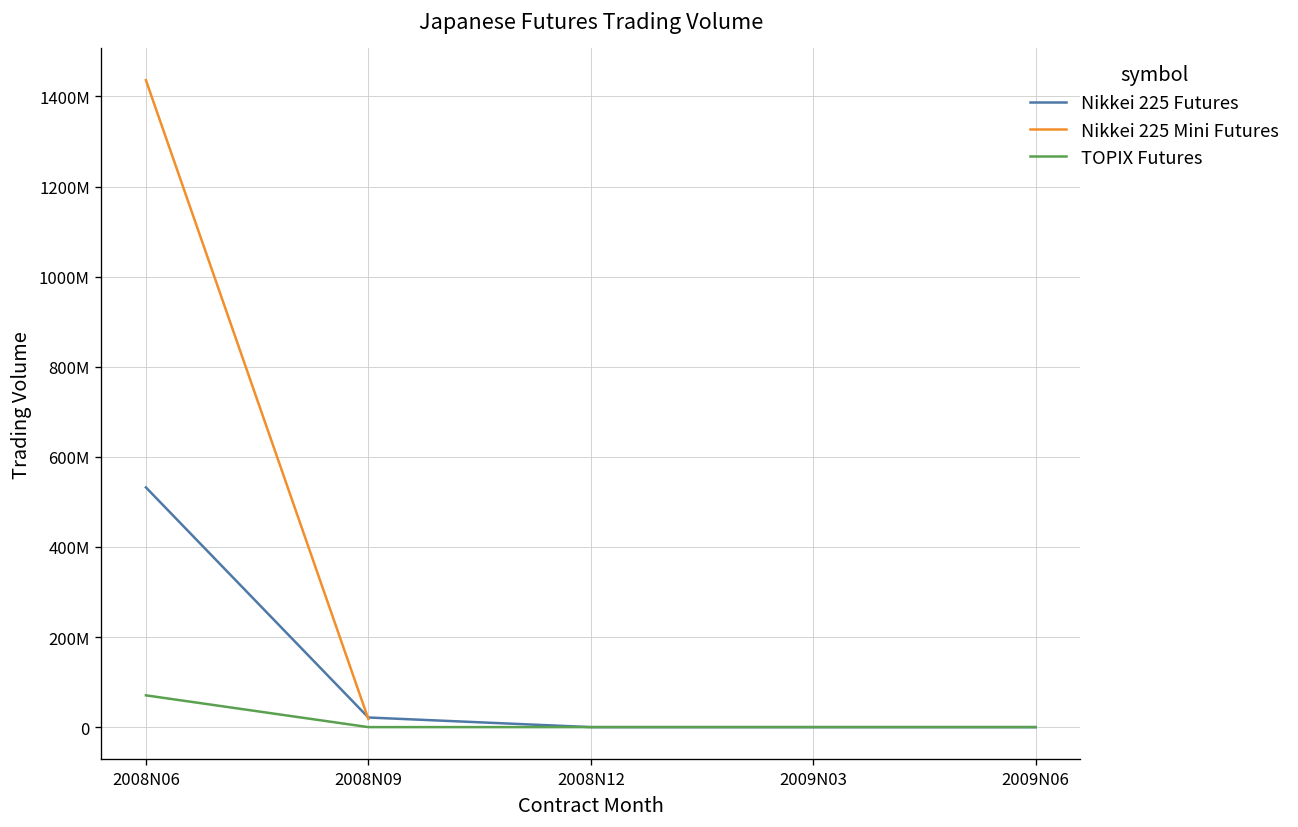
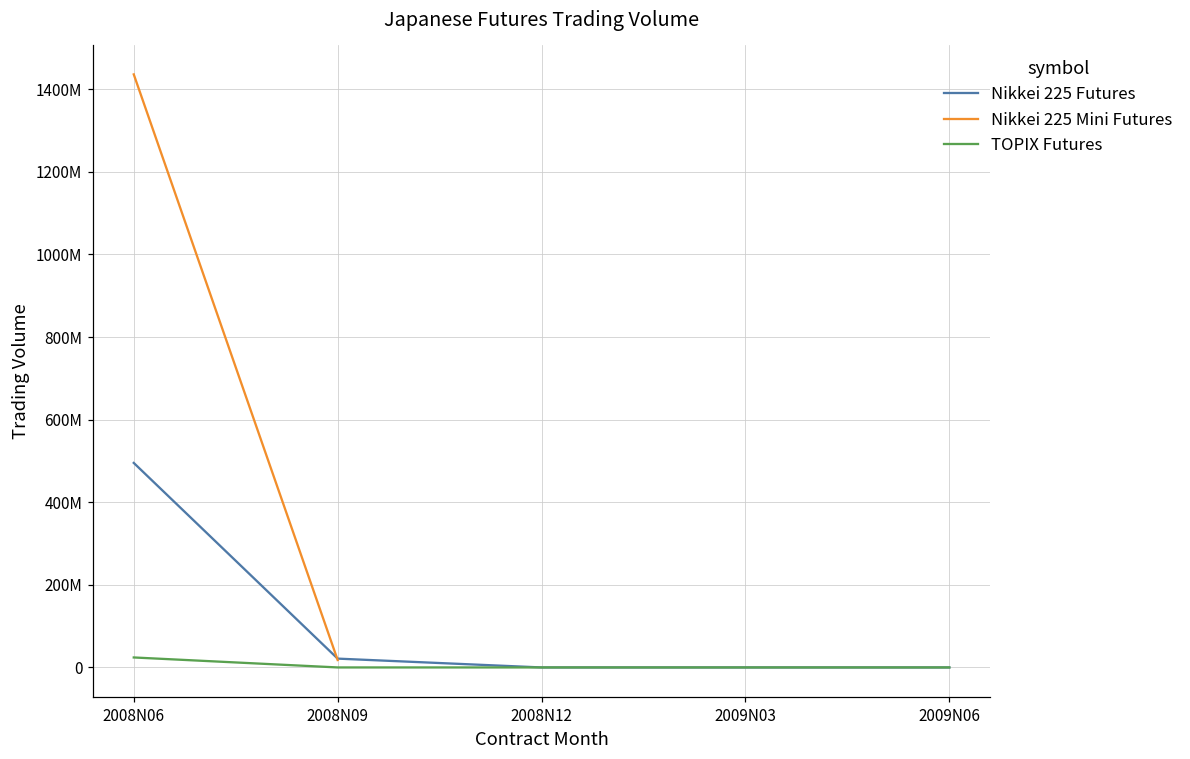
  {
    "Nikkei 225 Futures": {
-     "2008N06": 530000000
+     "2008N06": 500000000
    },
    "Nikkei 225 Mini Futures": {
      "2008N06": 1440000000
    },
    "TOPIX Futures": {
-     "2008N06": 70000000,
+     "2008N06": 20000000,
      "2008N09": 0
    }
  }
